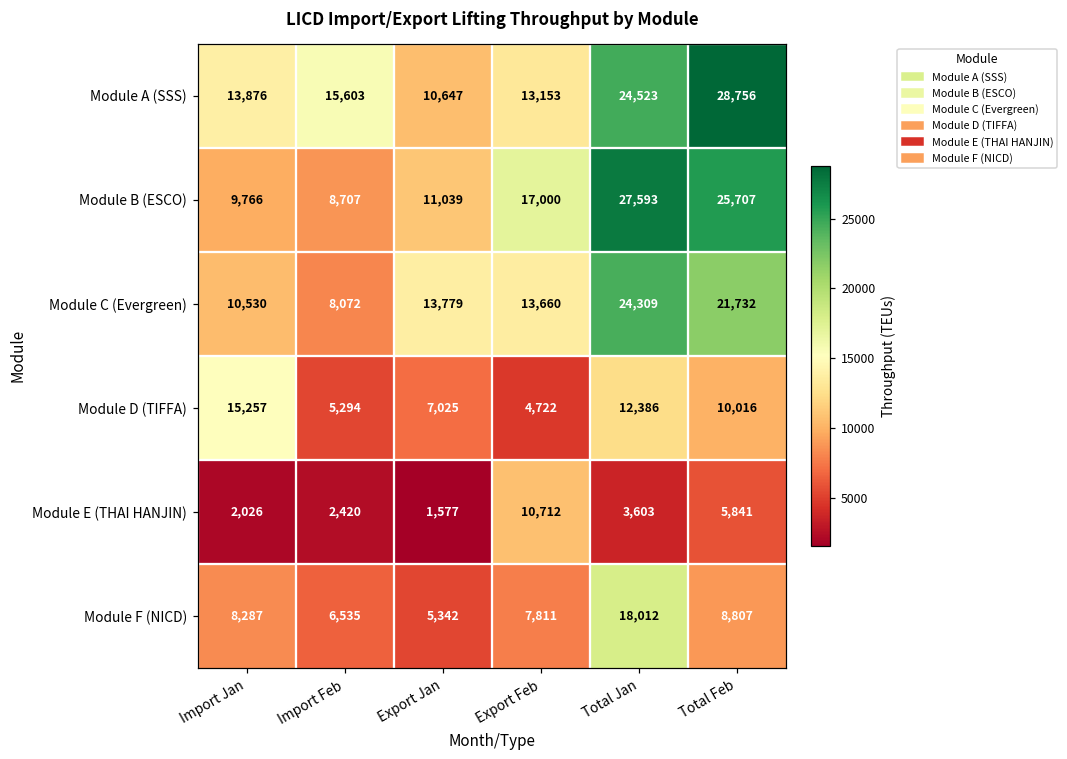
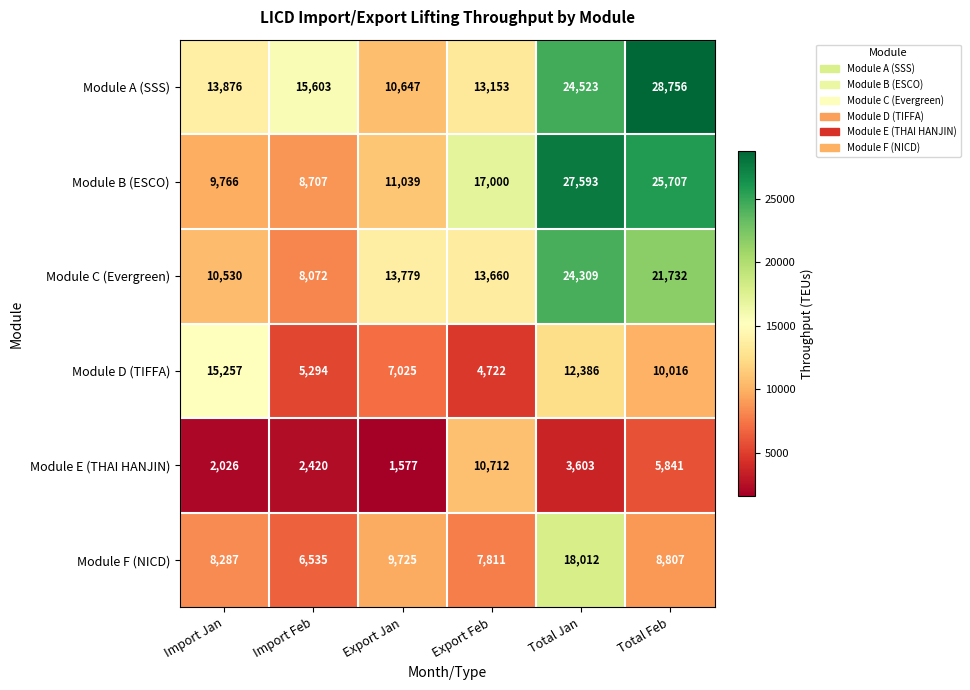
  {
    "Module A (SSS)": {
      "Import Jan": "13,876",
      "Import Feb": "15,603",
      "Export Jan": "10,647",
      "Export Feb": "13,153",
      "Total Jan": "24,523",
      "Total Feb": "28,756"
    },
    "Module B (ESCO)": {
      "Import Jan": "9,766",
      "Import Feb": "8,707",
      "Export Jan": "11,039",
      "Export Feb": "17,000",
      "Total Jan": "27,593",
      "Total Feb": "25,707"
    },
    "Module C (Evergreen)": {
      "Import Jan": "10,530",
      "Import Feb": "8,072",
      "Export Jan": "13,779",
      "Export Feb": "13,660",
      "Total Jan": "24,309",
      "Total Feb": "21,732"
    },
    "Module D (TIFFA)": {
      "Import Jan": "15,257",
      "Import Feb": "5,294",
      "Export Jan": "7,025",
      "Export Feb": "4,722",
      "Total Jan": "12,386",
      "Total Feb": "10,016"
    },
    "Module E (THAI HANJIN)": {
      "Import Jan": "2,026",
      "Import Feb": "2,420",
      "Export Jan": "1,577",
      "Export Feb": "10,712",
      "Total Jan": "3,603",
      "Total Feb": "5,841"
    },
    "Module F (NICD)": {
      "Import Jan": "8,287",
      "Import Feb": "6,535",
-     "Export Jan": "5,342",
+     "Export Jan": "9,725",
      "Export Feb": "7,811",
      "Total Jan": "18,012",
      "Total Feb": "8,807"
    }
  }
